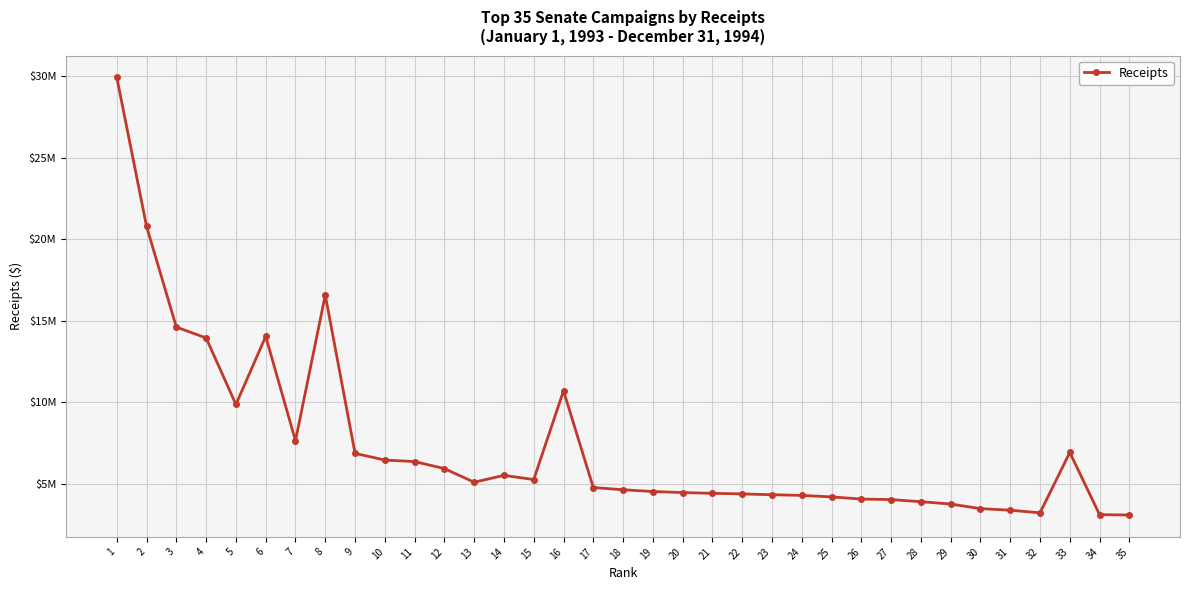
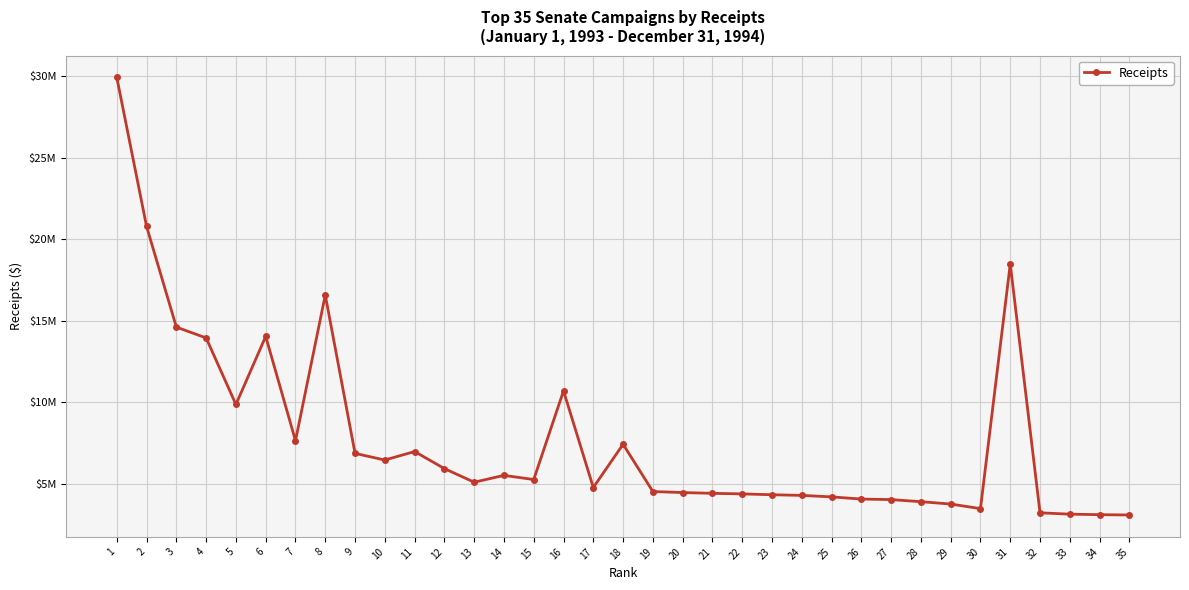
  {
    "1": "$29900000",
    "2": "$20800000",
    "3": "$14600000",
    "4": "$13900000",
    "5": "$9900000",
    "6": "$14000000",
    "7": "$7600000",
    "8": "$16600000",
    "9": "$6900000",
    "10": "$6400000",
-   "11": "$6300000",
+   "11": "$7000000",
    "12": "$5900000",
    "13": "$5100000",
    "14": "$5500000",
    "15": "$5200000",
    "16": "$10700000",
    "17": "$4800000",
-   "18": "$4600000",
+   "18": "$7400000",
    "19": "$4500000",
    "20": "$4400000",
    "21": "$4400000",
    "22": "$4400000",
    "23": "$4300000",
    "24": "$4300000",
    "25": "$4200000",
    "26": "$4000000",
    "27": "$4000000",
    "28": "$3900000",
    "29": "$3700000",
    "30": "$3500000",
-   "31": "$3400000",
+   "31": "$18500000",
    "32": "$3200000",
-   "33": "$6900000",
+   "33": "$3100000",
    "34": "$3100000",
    "35": "$3100000"
  }
